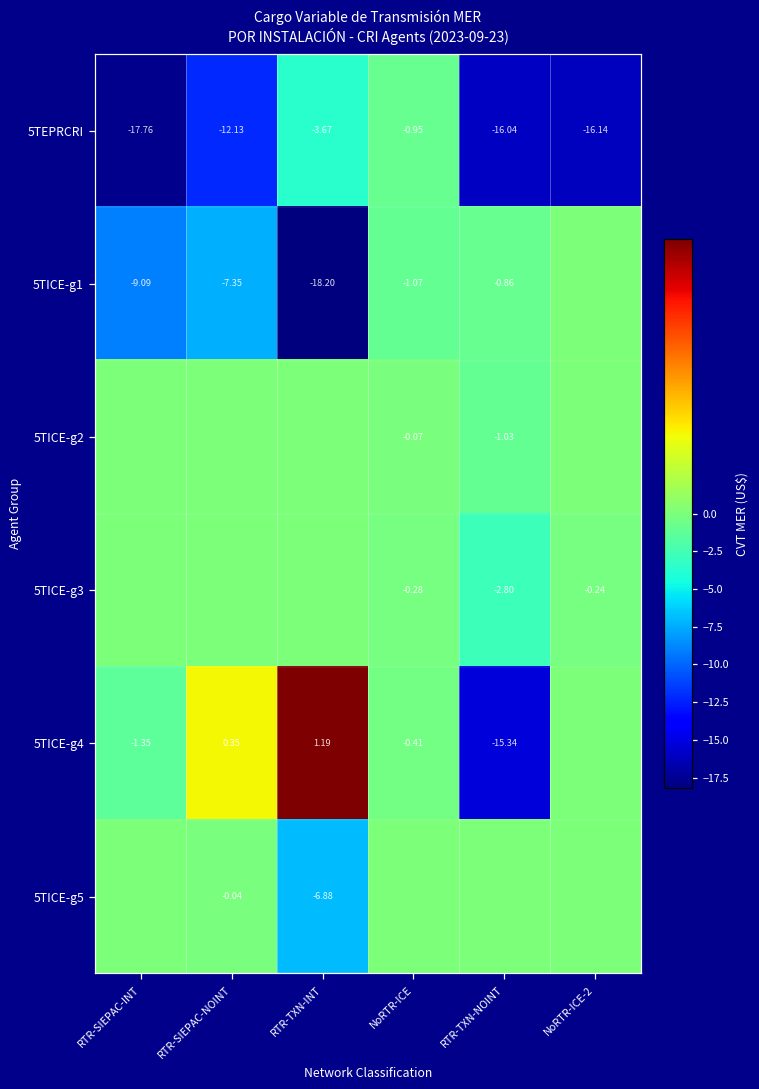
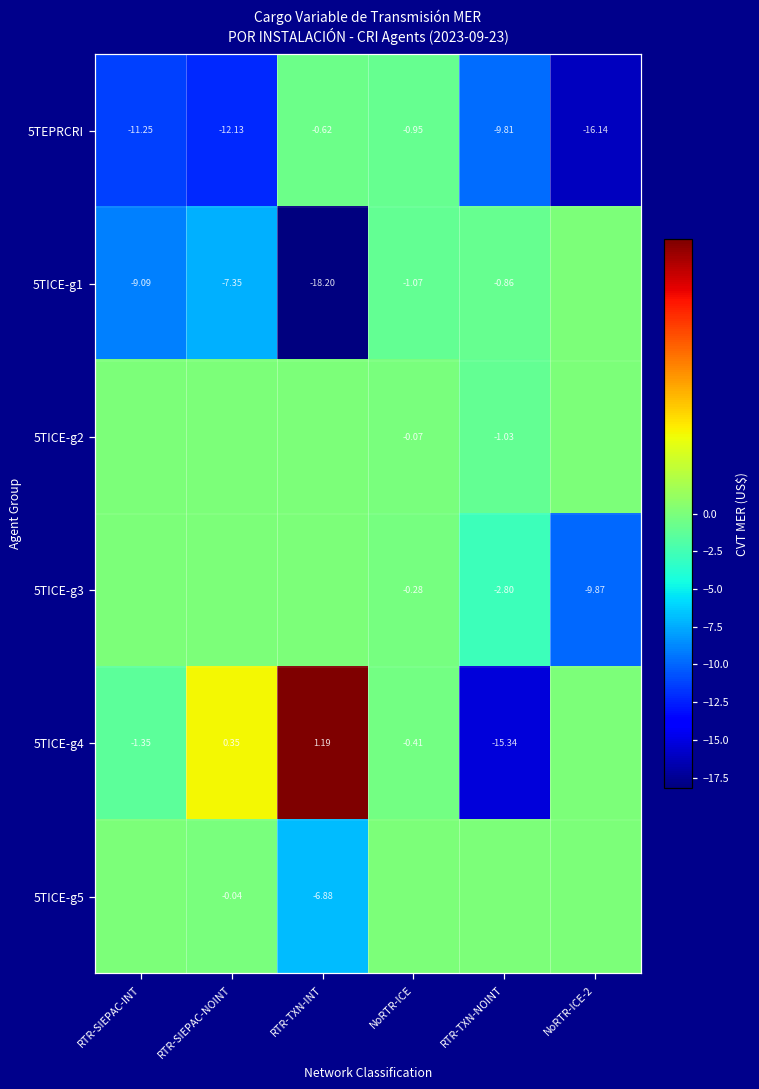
  {
    "5TEPRCRI": {
-     "RTR-SIEPAC-INT": -17.76,
+     "RTR-SIEPAC-INT": -11.25,
      "RTR-SIEPAC-NOINT": -12.13,
-     "RTR-TXN-INT": -3.67,
+     "RTR-TXN-INT": -0.62,
      "NoRTR-ICE": -0.95,
-     "RTR-TXN-NOINT": -16.04,
+     "RTR-TXN-NOINT": -9.81,
      "NoRTR-ICE-2": -16.14
    },
    "5TICE-g1": {
      "RTR-SIEPAC-INT": -9.09,
      "RTR-SIEPAC-NOINT": -7.35,
      "RTR-TXN-INT": -18.20,
      "NoRTR-ICE": -1.07,
      "RTR-TXN-NOINT": -0.86
    },
    "5TICE-g2": {
      "NoRTR-ICE": -0.07,
      "RTR-TXN-NOINT": -1.03
    },
    "5TICE-g3": {
      "NoRTR-ICE": -0.28,
      "RTR-TXN-NOINT": -2.80,
-     "NoRTR-ICE-2": -0.24
+     "NoRTR-ICE-2": -9.87
    },
    "5TICE-g4": {
      "RTR-SIEPAC-INT": -1.35,
      "RTR-SIEPAC-NOINT": 0.35,
      "RTR-TXN-INT": 1.19,
      "NoRTR-ICE": -0.41,
      "RTR-TXN-NOINT": -15.34
    },
    "5TICE-g5": {
      "RTR-SIEPAC-NOINT": -0.04,
      "RTR-TXN-INT": -6.88
    }
  }
